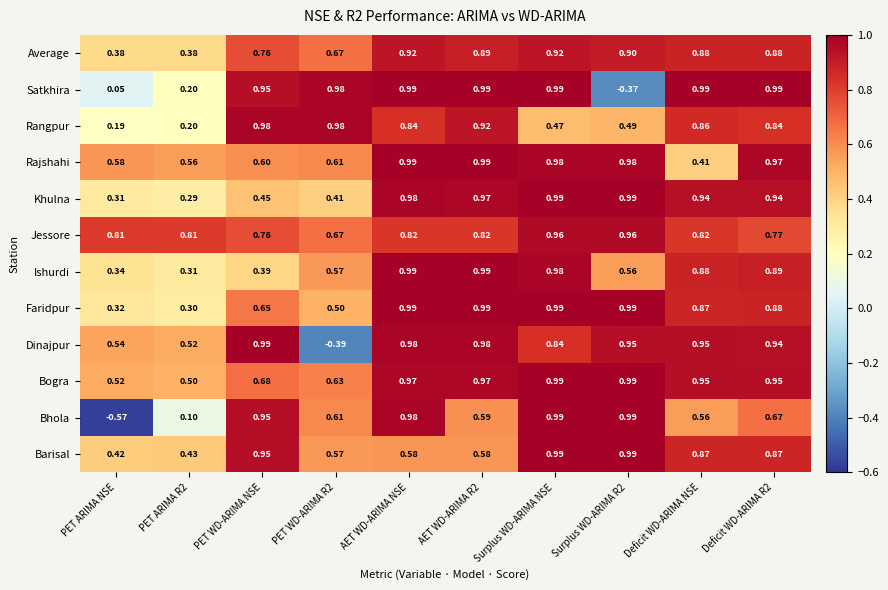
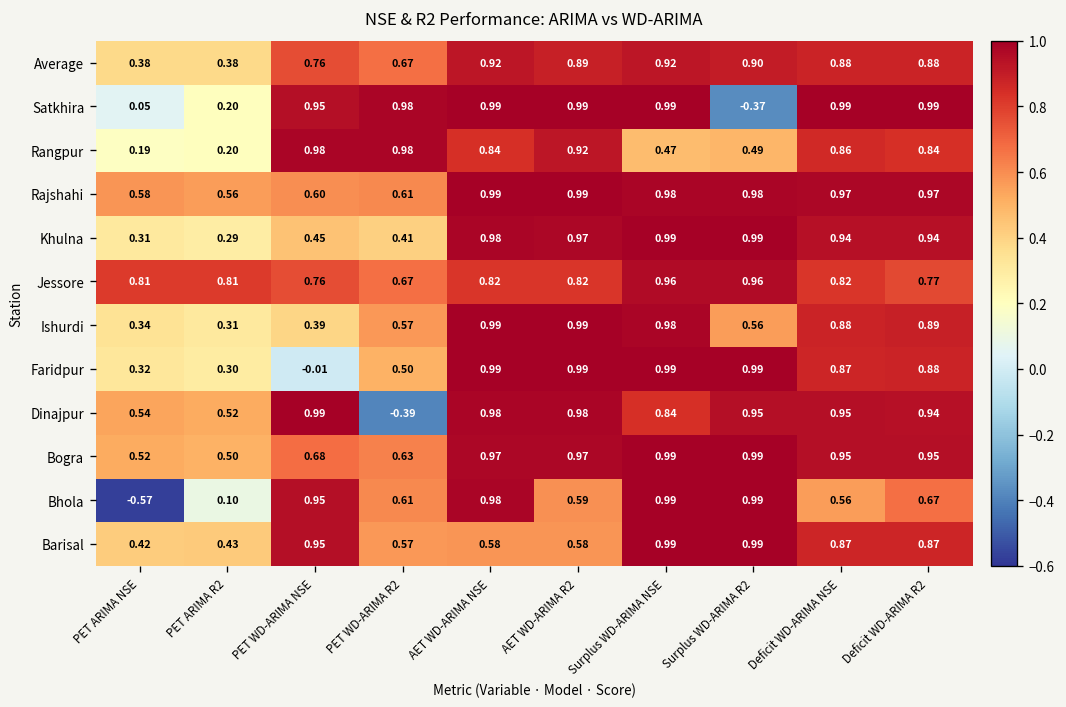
  {
    "Average": {
      "PET ARIMA NSE": 0.38,
      "PET ARIMA R2": 0.38,
      "PET WD-ARIMA NSE": 0.76,
      "PET WD-ARIMA R2": 0.67,
      "AET WD-ARIMA NSE": 0.92,
      "AET WD-ARIMA R2": 0.89,
      "Surplus WD-ARIMA NSE": 0.92,
      "Surplus WD-ARIMA R2": 0.90,
      "Deficit WD-ARIMA NSE": 0.88,
      "Deficit WD-ARIMA R2": 0.88
    },
    "Satkhira": {
      "PET ARIMA NSE": 0.05,
      "PET ARIMA R2": 0.20,
      "PET WD-ARIMA NSE": 0.95,
      "PET WD-ARIMA R2": 0.98,
      "AET WD-ARIMA NSE": 0.99,
      "AET WD-ARIMA R2": 0.99,
      "Surplus WD-ARIMA NSE": 0.99,
      "Surplus WD-ARIMA R2": -0.37,
      "Deficit WD-ARIMA NSE": 0.99,
      "Deficit WD-ARIMA R2": 0.99
    },
    "Rangpur": {
      "PET ARIMA NSE": 0.19,
      "PET ARIMA R2": 0.20,
      "PET WD-ARIMA NSE": 0.98,
      "PET WD-ARIMA R2": 0.98,
      "AET WD-ARIMA NSE": 0.84,
      "AET WD-ARIMA R2": 0.92,
      "Surplus WD-ARIMA NSE": 0.47,
      "Surplus WD-ARIMA R2": 0.49,
      "Deficit WD-ARIMA NSE": 0.86,
      "Deficit WD-ARIMA R2": 0.84
    },
    "Rajshahi": {
      "PET ARIMA NSE": 0.58,
      "PET ARIMA R2": 0.56,
      "PET WD-ARIMA NSE": 0.60,
      "PET WD-ARIMA R2": 0.61,
      "AET WD-ARIMA NSE": 0.99,
      "AET WD-ARIMA R2": 0.99,
      "Surplus WD-ARIMA NSE": 0.98,
      "Surplus WD-ARIMA R2": 0.98,
-     "Deficit WD-ARIMA NSE": 0.41,
+     "Deficit WD-ARIMA NSE": 0.97,
      "Deficit WD-ARIMA R2": 0.97
    },
    "Khulna": {
      "PET ARIMA NSE": 0.31,
      "PET ARIMA R2": 0.29,
      "PET WD-ARIMA NSE": 0.45,
      "PET WD-ARIMA R2": 0.41,
      "AET WD-ARIMA NSE": 0.98,
      "AET WD-ARIMA R2": 0.97,
      "Surplus WD-ARIMA NSE": 0.99,
      "Surplus WD-ARIMA R2": 0.99,
      "Deficit WD-ARIMA NSE": 0.94,
      "Deficit WD-ARIMA R2": 0.94
    },
    "Jessore": {
      "PET ARIMA NSE": 0.81,
      "PET ARIMA R2": 0.81,
      "PET WD-ARIMA NSE": 0.76,
      "PET WD-ARIMA R2": 0.67,
      "AET WD-ARIMA NSE": 0.82,
      "AET WD-ARIMA R2": 0.82,
      "Surplus WD-ARIMA NSE": 0.96,
      "Surplus WD-ARIMA R2": 0.96,
      "Deficit WD-ARIMA NSE": 0.82,
      "Deficit WD-ARIMA R2": 0.77
    },
    "Ishurdi": {
      "PET ARIMA NSE": 0.34,
      "PET ARIMA R2": 0.31,
      "PET WD-ARIMA NSE": 0.39,
      "PET WD-ARIMA R2": 0.57,
      "AET WD-ARIMA NSE": 0.99,
      "AET WD-ARIMA R2": 0.99,
      "Surplus WD-ARIMA NSE": 0.98,
      "Surplus WD-ARIMA R2": 0.56,
      "Deficit WD-ARIMA NSE": 0.88,
      "Deficit WD-ARIMA R2": 0.89
    },
    "Faridpur": {
      "PET ARIMA NSE": 0.32,
      "PET ARIMA R2": 0.30,
-     "PET WD-ARIMA NSE": 0.65,
+     "PET WD-ARIMA NSE": -0.01,
      "PET WD-ARIMA R2": 0.50,
      "AET WD-ARIMA NSE": 0.99,
      "AET WD-ARIMA R2": 0.99,
      "Surplus WD-ARIMA NSE": 0.99,
      "Surplus WD-ARIMA R2": 0.99,
      "Deficit WD-ARIMA NSE": 0.87,
      "Deficit WD-ARIMA R2": 0.88
    },
    "Dinajpur": {
      "PET ARIMA NSE": 0.54,
      "PET ARIMA R2": 0.52,
      "PET WD-ARIMA NSE": 0.99,
      "PET WD-ARIMA R2": -0.39,
      "AET WD-ARIMA NSE": 0.98,
      "AET WD-ARIMA R2": 0.98,
      "Surplus WD-ARIMA NSE": 0.84,
      "Surplus WD-ARIMA R2": 0.95,
      "Deficit WD-ARIMA NSE": 0.95,
      "Deficit WD-ARIMA R2": 0.94
    },
    "Bogra": {
      "PET ARIMA NSE": 0.52,
      "PET ARIMA R2": 0.50,
      "PET WD-ARIMA NSE": 0.68,
      "PET WD-ARIMA R2": 0.63,
      "AET WD-ARIMA NSE": 0.97,
      "AET WD-ARIMA R2": 0.97,
      "Surplus WD-ARIMA NSE": 0.99,
      "Surplus WD-ARIMA R2": 0.99,
      "Deficit WD-ARIMA NSE": 0.95,
      "Deficit WD-ARIMA R2": 0.95
    },
    "Bhola": {
      "PET ARIMA NSE": -0.57,
      "PET ARIMA R2": 0.10,
      "PET WD-ARIMA NSE": 0.95,
      "PET WD-ARIMA R2": 0.61,
      "AET WD-ARIMA NSE": 0.98,
      "AET WD-ARIMA R2": 0.59,
      "Surplus WD-ARIMA NSE": 0.99,
      "Surplus WD-ARIMA R2": 0.99,
      "Deficit WD-ARIMA NSE": 0.56,
      "Deficit WD-ARIMA R2": 0.67
    },
    "Barisal": {
      "PET ARIMA NSE": 0.42,
      "PET ARIMA R2": 0.43,
      "PET WD-ARIMA NSE": 0.95,
      "PET WD-ARIMA R2": 0.57,
      "AET WD-ARIMA NSE": 0.58,
      "AET WD-ARIMA R2": 0.58,
      "Surplus WD-ARIMA NSE": 0.99,
      "Surplus WD-ARIMA R2": 0.99,
      "Deficit WD-ARIMA NSE": 0.87,
      "Deficit WD-ARIMA R2": 0.87
    }
  }
